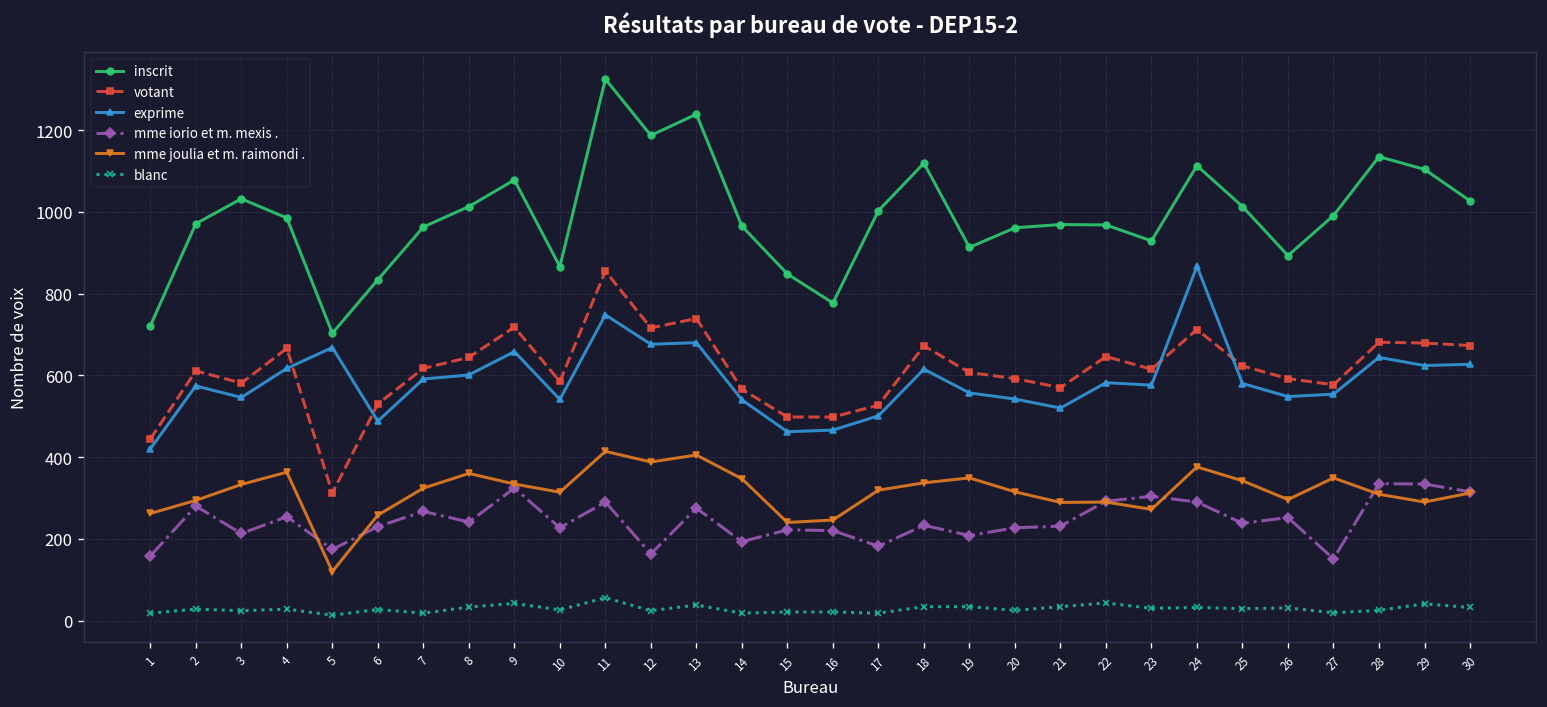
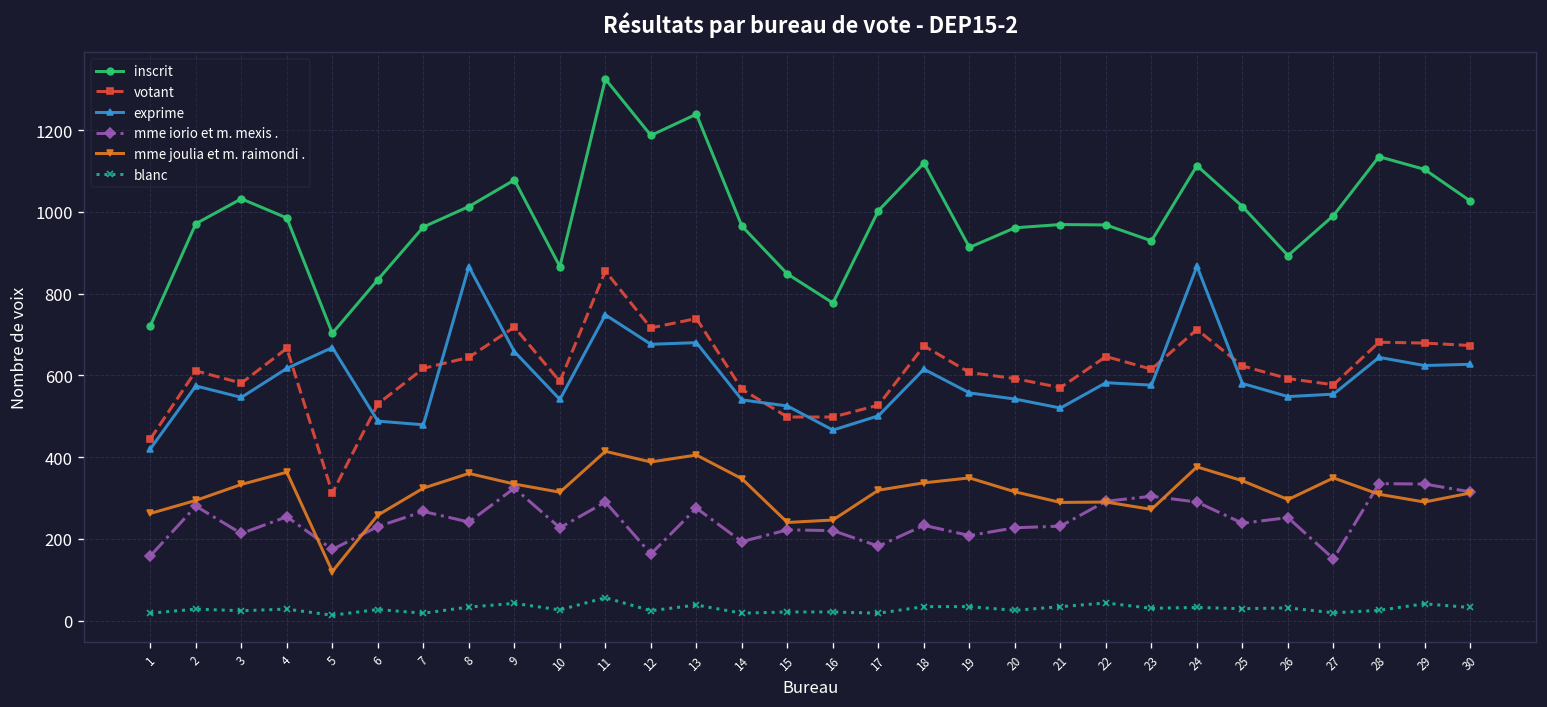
  {
    "exprime": {
      "1": 420,
      "2": 570,
      "3": 550,
      "4": 620,
      "5": 670,
      "6": 490,
-     "7": 590,
-     "8": 600,
+     "7": 480,
+     "8": 870,
      "9": 660,
      "10": 540,
      "11": 750,
      "12": 680,
      "13": 680,
      "14": 540,
-     "15": 460,
+     "15": 530,
      "16": 470,
      "17": 500,
      "18": 620,
      "19": 560,
      "20": 540,
      "21": 520,
      "22": 580,
      "23": 580,
      "24": 870,
      "25": 580,
      "26": 550,
      "27": 550,
      "28": 640,
      "29": 620,
      "30": 630
    },
    "mme iorio et m. mexis .": {
      "1": 160,
      "2": 280,
      "3": 210,
      "4": 250,
      "5": 170,
      "6": 230,
      "7": 270,
      "8": 240,
      "9": 320,
      "10": 230,
      "11": 290,
      "12": 160,
      "13": 280,
      "14": 190,
      "15": 220,
      "16": 220,
      "17": 180,
      "18": 230,
      "19": 210,
      "20": 230,
      "21": 230,
      "23": 300,
      "24": 290,
      "25": 240,
      "26": 250,
      "27": 150,
      "28": 340,
      "29": 330
    }
  }
